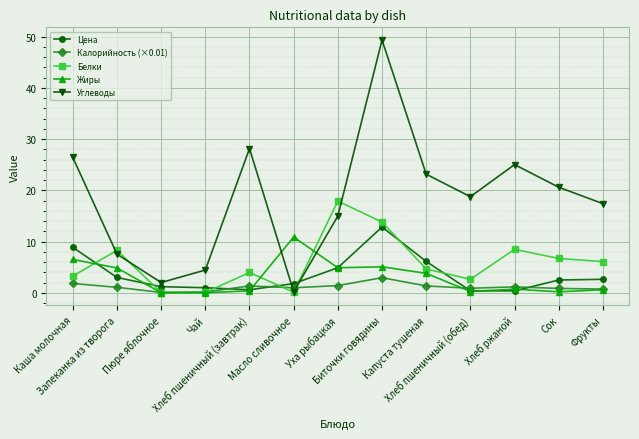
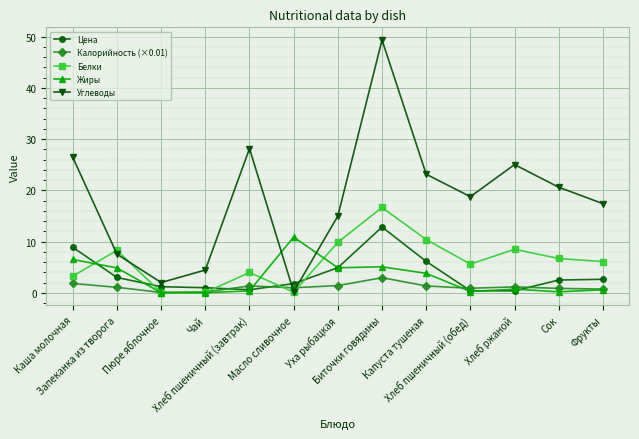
  {
    "Белки": {
      "Каша молочная": 3,
      "Запеканка из творога": 8,
      "Хлеб пшеничный (завтрак)": 4,
-     "Уха рыбацкая": 18,
-     "Биточки говядины": 14,
-     "Капуста тушеная": 5,
-     "Хлеб пшеничный (обед)": 3,
+     "Уха рыбацкая": 10,
+     "Биточки говядины": 17,
+     "Капуста тушеная": 10,
+     "Хлеб пшеничный (обед)": 6,
      "Хлеб ржаной": 8,
      "Сок": 7,
      "Фрукты": 6
    }
  }
